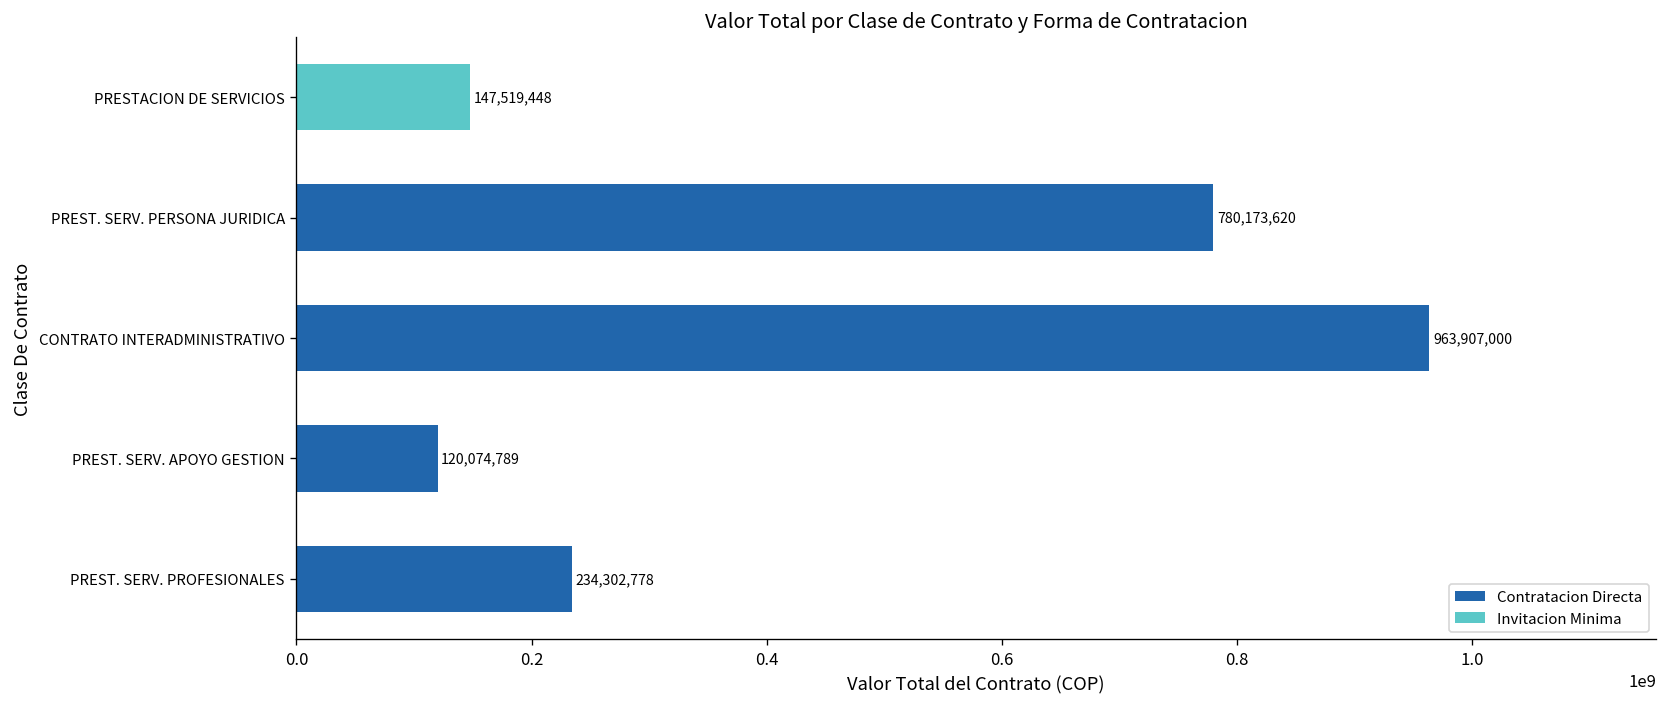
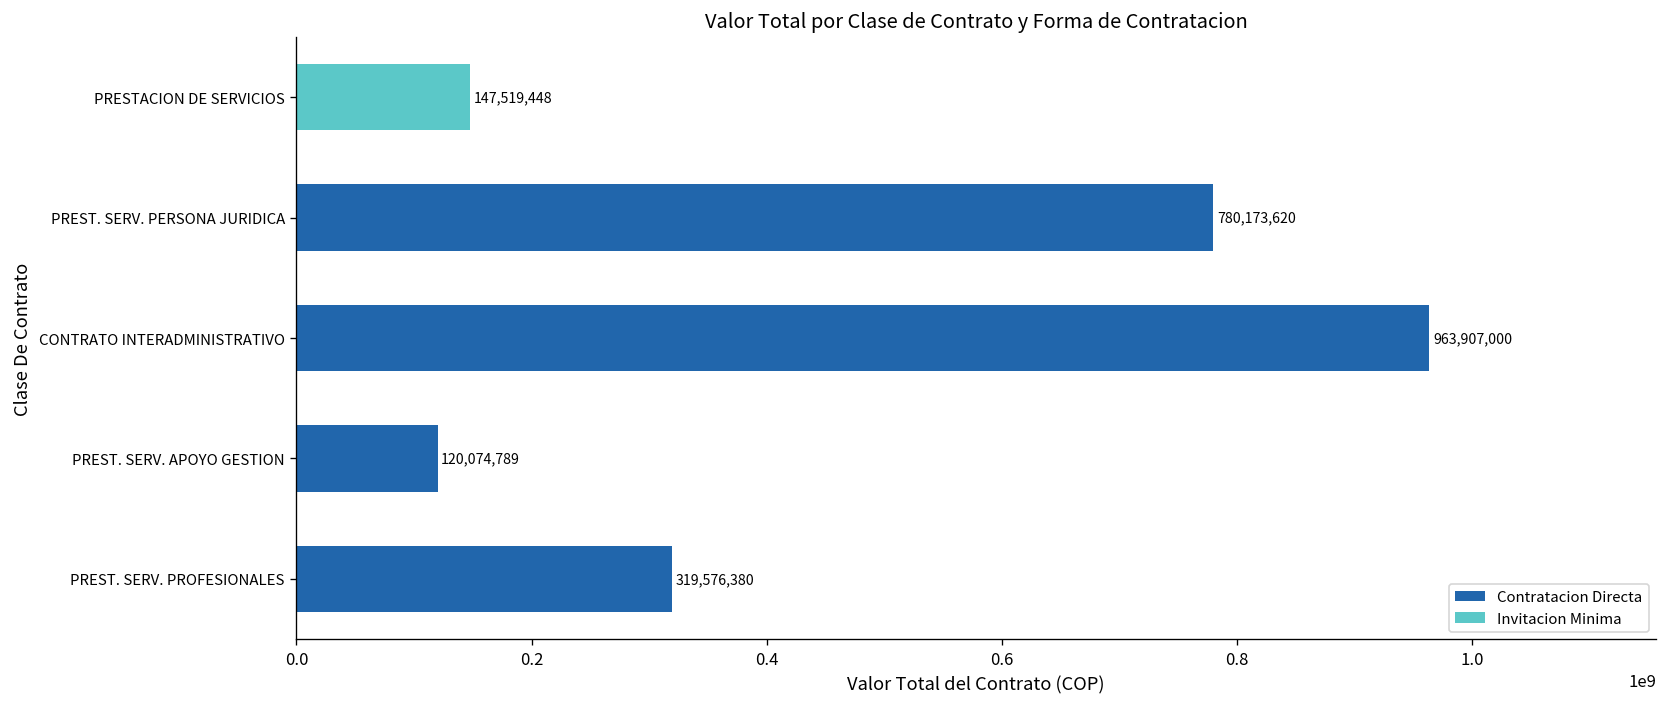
  {
    "Contratacion Directa": {
      "PREST. SERV. PERSONA JURIDICA": "780,173,620",
      "CONTRATO INTERADMINISTRATIVO": "963,907,000",
      "PREST. SERV. APOYO GESTION": "120,074,789",
-     "PREST. SERV. PROFESIONALES": "234,302,778"
+     "PREST. SERV. PROFESIONALES": "319,576,380"
    },
    "Invitacion Minima": {
      "PRESTACION DE SERVICIOS": "147,519,448"
    }
  }
